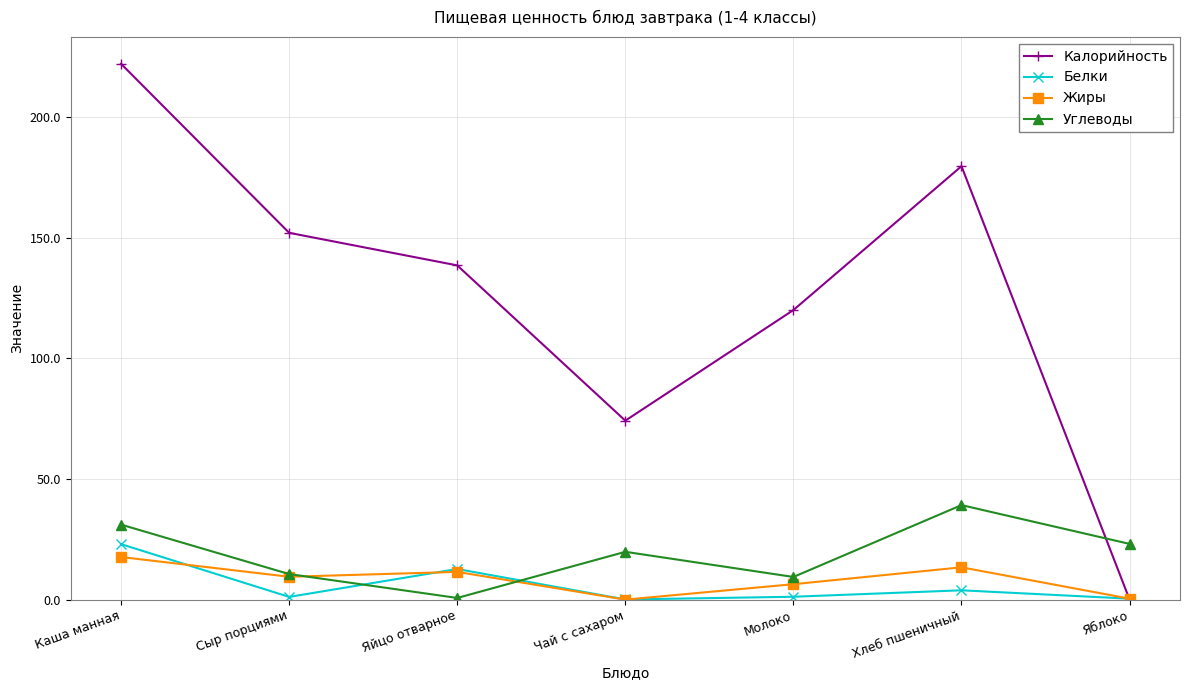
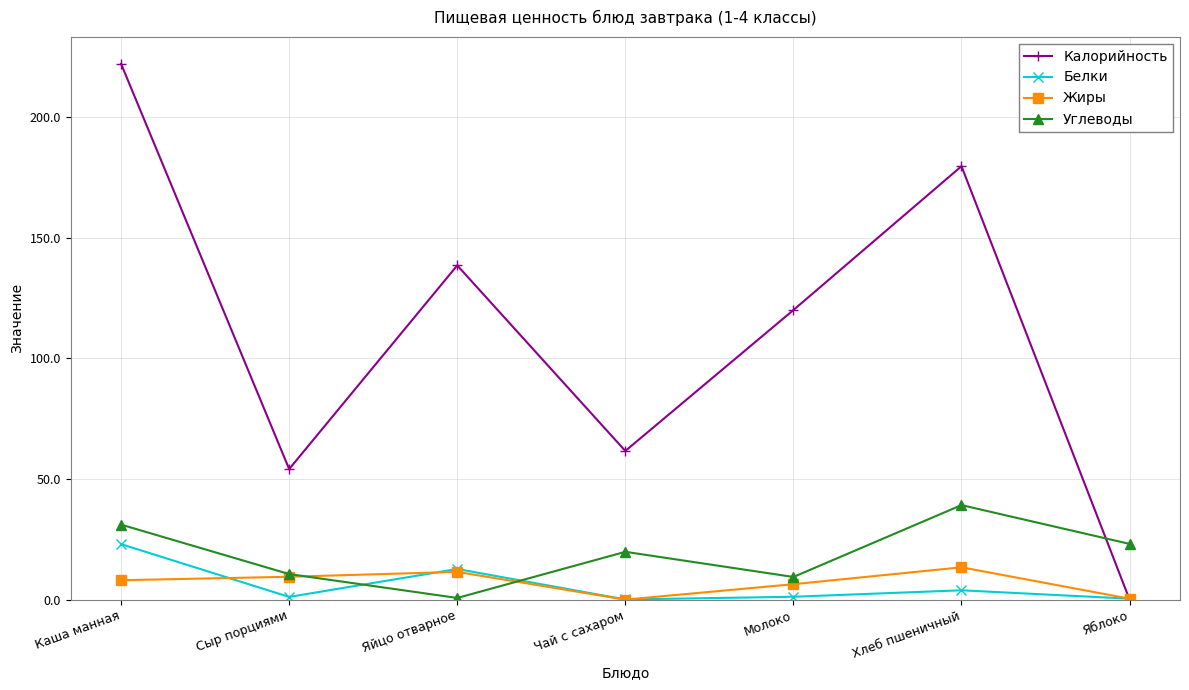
  {
    "Калорийность": {
      "Каша манная": 222,
-     "Сыр порциями": 152,
+     "Сыр порциями": 54,
      "Яйцо отварное": 139,
-     "Чай с сахаром": 74,
+     "Чай с сахаром": 62,
      "Молоко": 120,
      "Хлеб пшеничный": 180
    },
    "Белки": {
      "Каша манная": 23,
      "Сыр порциями": 1,
      "Яйцо отварное": 13,
      "Молоко": 1,
      "Хлеб пшеничный": 4
    },
    "Жиры": {
-     "Каша манная": 18,
+     "Каша манная": 8,
      "Сыр порциями": 9,
      "Яйцо отварное": 12,
      "Молоко": 6,
      "Хлеб пшеничный": 13
    },
    "Углеводы": {
      "Каша манная": 31,
      "Сыр порциями": 11,
      "Яйцо отварное": 1,
      "Чай с сахаром": 20,
      "Молоко": 9,
      "Хлеб пшеничный": 39,
      "Яблоко": 23
    }
  }
